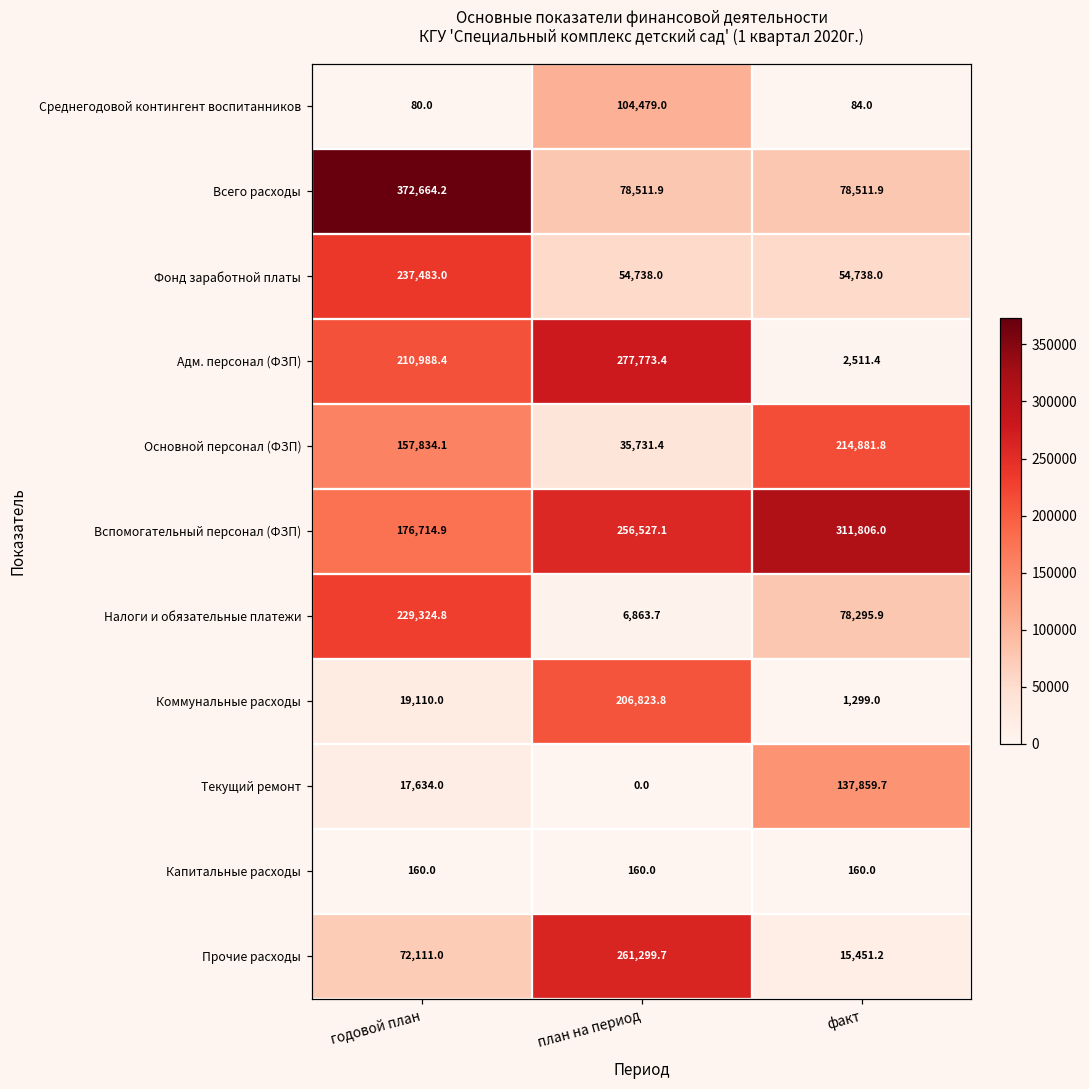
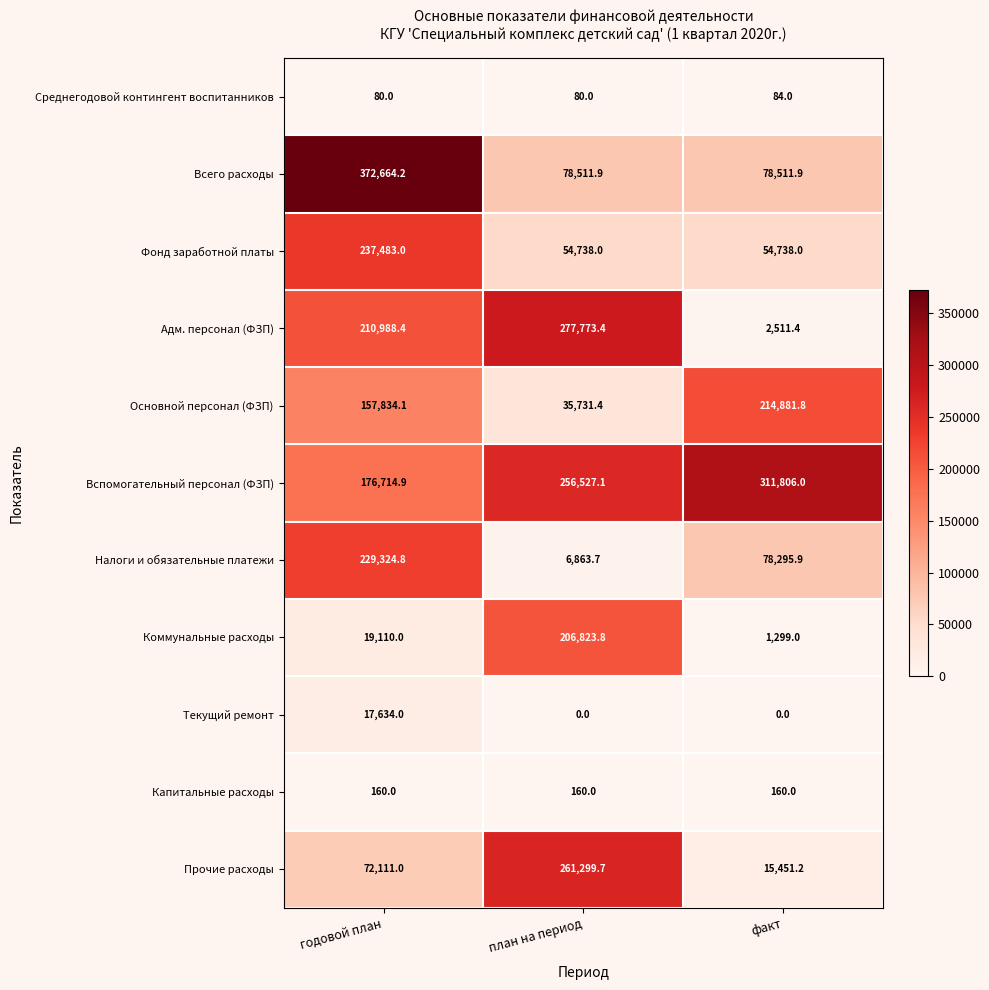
  {
    "Среднегодовой контингент воспитанников": {
      "годовой план": "80.0",
-     "план на период": "104,479.0",
+     "план на период": "80.0",
      "факт": "84.0"
    },
    "Всего расходы": {
      "годовой план": "372,664.2",
      "план на период": "78,511.9",
      "факт": "78,511.9"
    },
    "Фонд заработной платы": {
      "годовой план": "237,483.0",
      "план на период": "54,738.0",
      "факт": "54,738.0"
    },
    "Адм. персонал (ФЗП)": {
      "годовой план": "210,988.4",
      "план на период": "277,773.4",
      "факт": "2,511.4"
    },
    "Основной персонал (ФЗП)": {
      "годовой план": "157,834.1",
      "план на период": "35,731.4",
      "факт": "214,881.8"
    },
    "Вспомогательный персонал (ФЗП)": {
      "годовой план": "176,714.9",
      "план на период": "256,527.1",
      "факт": "311,806.0"
    },
    "Налоги и обязательные платежи": {
      "годовой план": "229,324.8",
      "план на период": "6,863.7",
      "факт": "78,295.9"
    },
    "Коммунальные расходы": {
      "годовой план": "19,110.0",
      "план на период": "206,823.8",
      "факт": "1,299.0"
    },
    "Текущий ремонт": {
      "годовой план": "17,634.0",
      "план на период": "0.0",
-     "факт": "137,859.7"
+     "факт": "0.0"
    },
    "Капитальные расходы": {
      "годовой план": "160.0",
      "план на период": "160.0",
      "факт": "160.0"
    },
    "Прочие расходы": {
      "годовой план": "72,111.0",
      "план на период": "261,299.7",
      "факт": "15,451.2"
    }
  }
